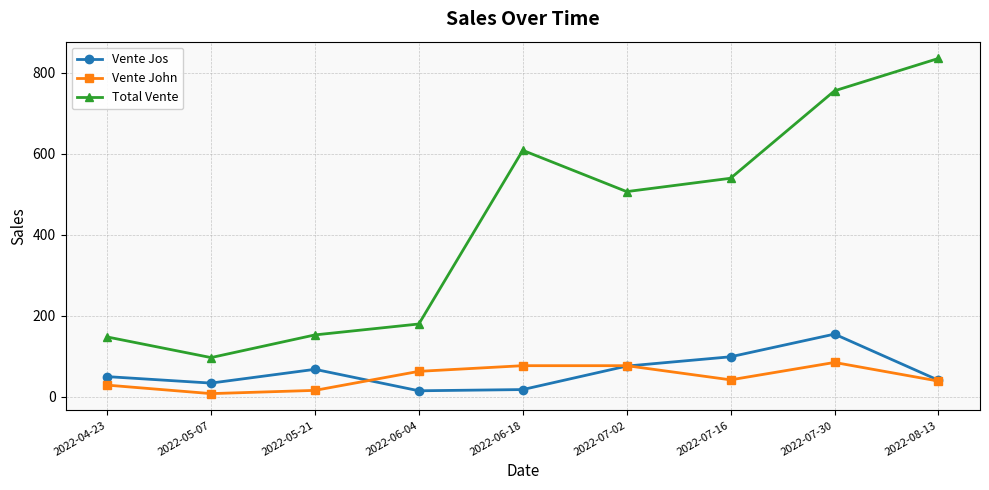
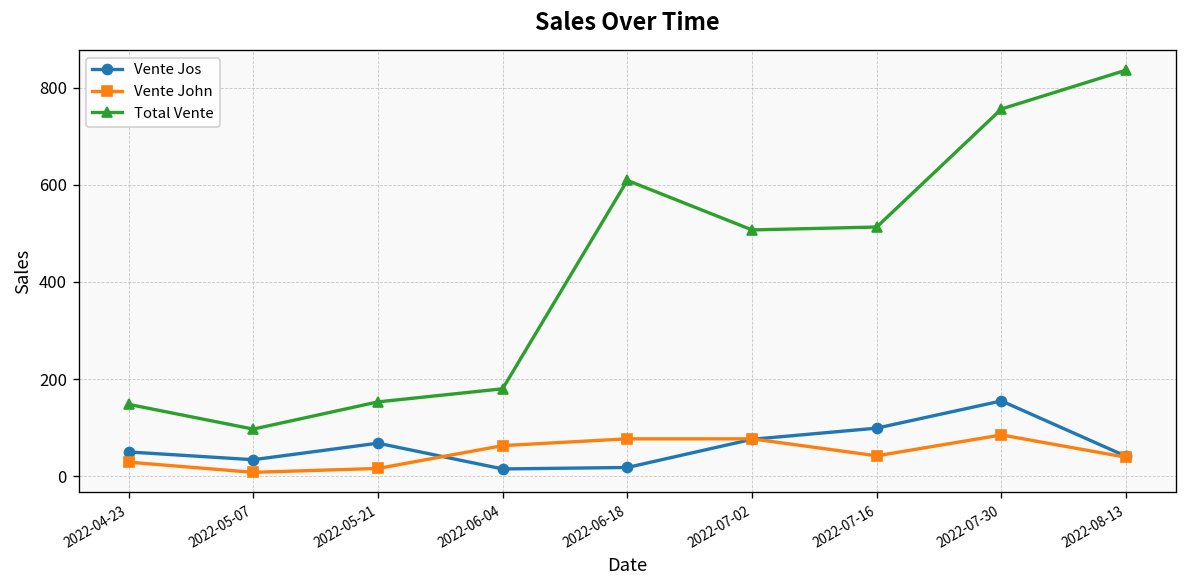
  {
    "Vente Jos": {
      "2022-04-23": 50,
      "2022-05-07": 30,
      "2022-05-21": 70,
      "2022-06-04": 20,
      "2022-06-18": 20,
      "2022-07-16": 100,
      "2022-07-30": 160
    },
    "Vente John": {
      "2022-04-23": 30,
      "2022-05-07": 10,
      "2022-05-21": 20,
      "2022-06-04": 60,
      "2022-06-18": 80,
      "2022-07-16": 40,
      "2022-07-30": 90
    },
    "Total Vente": {
      "2022-04-23": 150,
      "2022-05-07": 100,
      "2022-05-21": 150,
      "2022-06-04": 180,
      "2022-06-18": 610,
      "2022-07-02": 510,
-     "2022-07-16": 540,
+     "2022-07-16": 510,
      "2022-07-30": 760,
      "2022-08-13": 840
    }
  }
